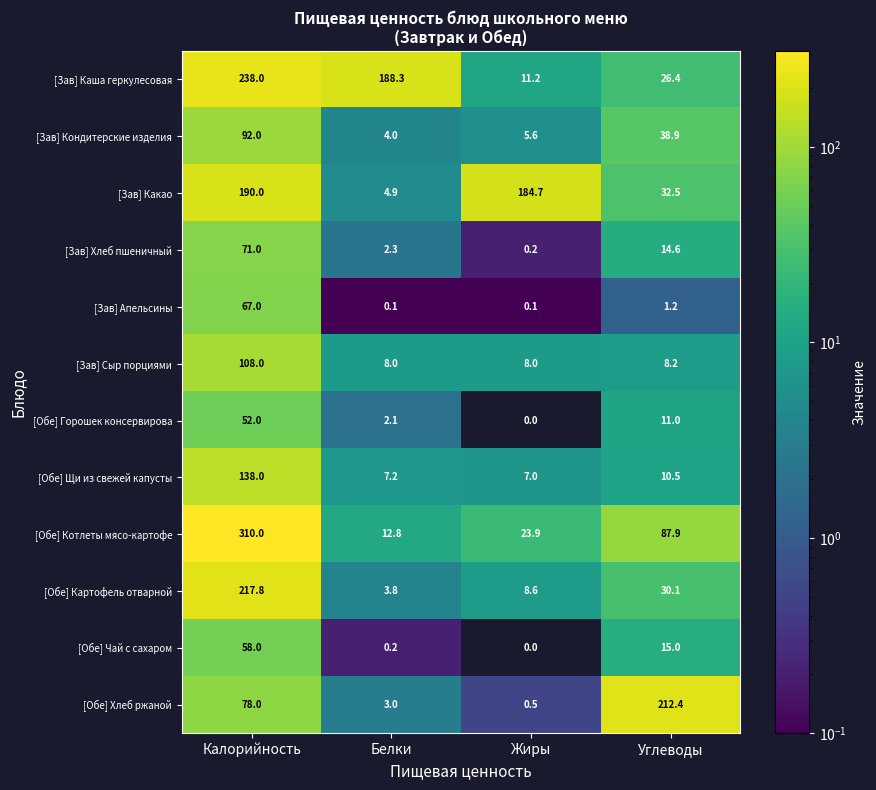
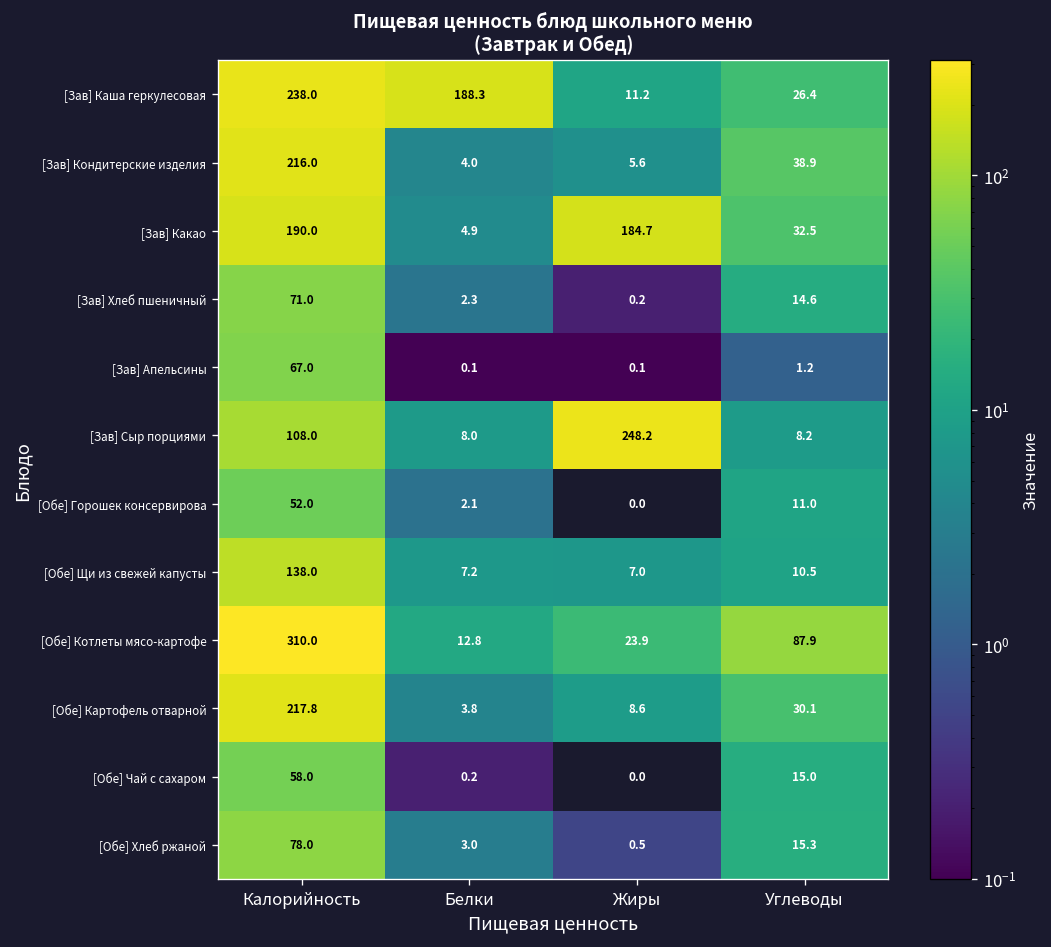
  {
    "[Зав] Каша геркулесовая": {
      "Калорийность": 238.0,
      "Белки": 188.3,
      "Жиры": 11.2,
      "Углеводы": 26.4
    },
    "[Зав] Кондитерские изделия": {
-     "Калорийность": 92.0,
+     "Калорийность": 216.0,
      "Белки": 4.0,
      "Жиры": 5.6,
      "Углеводы": 38.9
    },
    "[Зав] Какао": {
      "Калорийность": 190.0,
      "Белки": 4.9,
      "Жиры": 184.7,
      "Углеводы": 32.5
    },
    "[Зав] Хлеб пшеничный": {
      "Калорийность": 71.0,
      "Белки": 2.3,
      "Жиры": 0.2,
      "Углеводы": 14.6
    },
    "[Зав] Апельсины": {
      "Калорийность": 67.0,
      "Белки": 0.1,
      "Жиры": 0.1,
      "Углеводы": 1.2
    },
    "[Зав] Сыр порциями": {
      "Калорийность": 108.0,
      "Белки": 8.0,
-     "Жиры": 8.0,
+     "Жиры": 248.2,
      "Углеводы": 8.2
    },
    "[Обе] Горошек консервирова": {
      "Калорийность": 52.0,
      "Белки": 2.1,
      "Жиры": 0.0,
      "Углеводы": 11.0
    },
    "[Обе] Щи из свежей капусты": {
      "Калорийность": 138.0,
      "Белки": 7.2,
      "Жиры": 7.0,
      "Углеводы": 10.5
    },
    "[Обе] Котлеты мясо-картофе": {
      "Калорийность": 310.0,
      "Белки": 12.8,
      "Жиры": 23.9,
      "Углеводы": 87.9
    },
    "[Обе] Картофель отварной": {
      "Калорийность": 217.8,
      "Белки": 3.8,
      "Жиры": 8.6,
      "Углеводы": 30.1
    },
    "[Обе] Чай с сахаром": {
      "Калорийность": 58.0,
      "Белки": 0.2,
      "Жиры": 0.0,
      "Углеводы": 15.0
    },
    "[Обе] Хлеб ржаной": {
      "Калорийность": 78.0,
      "Белки": 3.0,
      "Жиры": 0.5,
-     "Углеводы": 212.4
+     "Углеводы": 15.3
    }
  }
